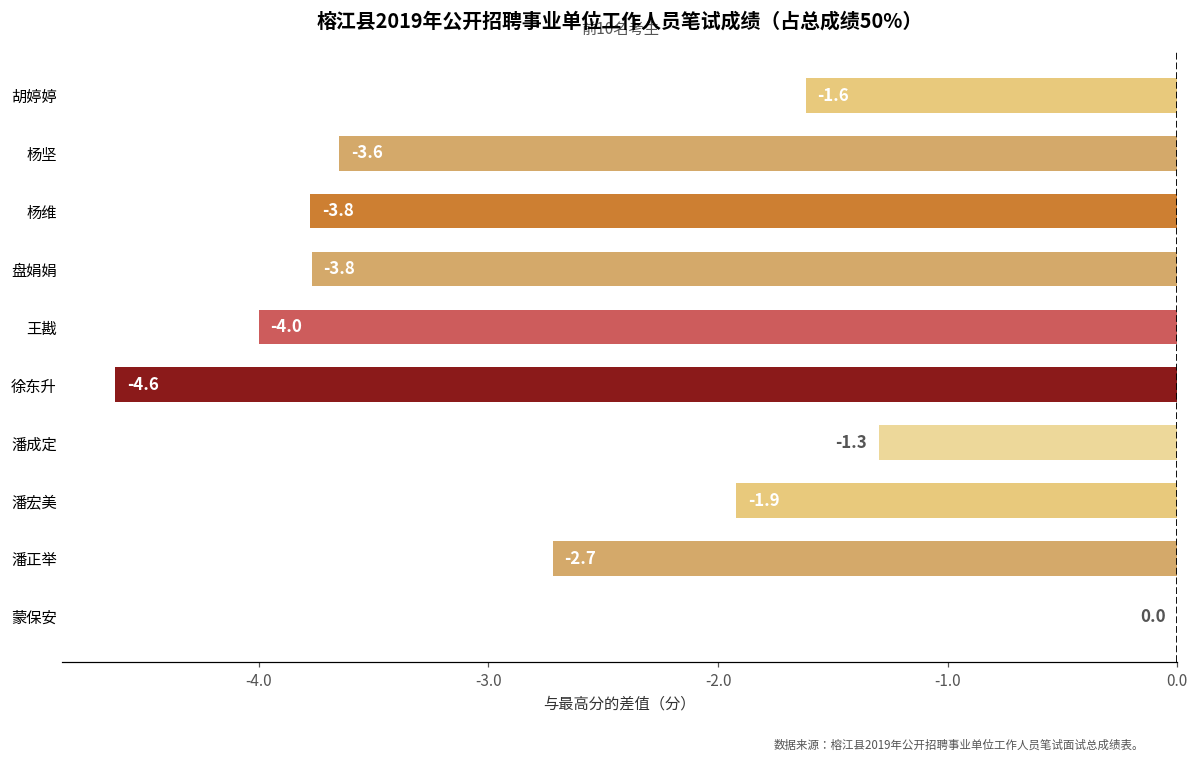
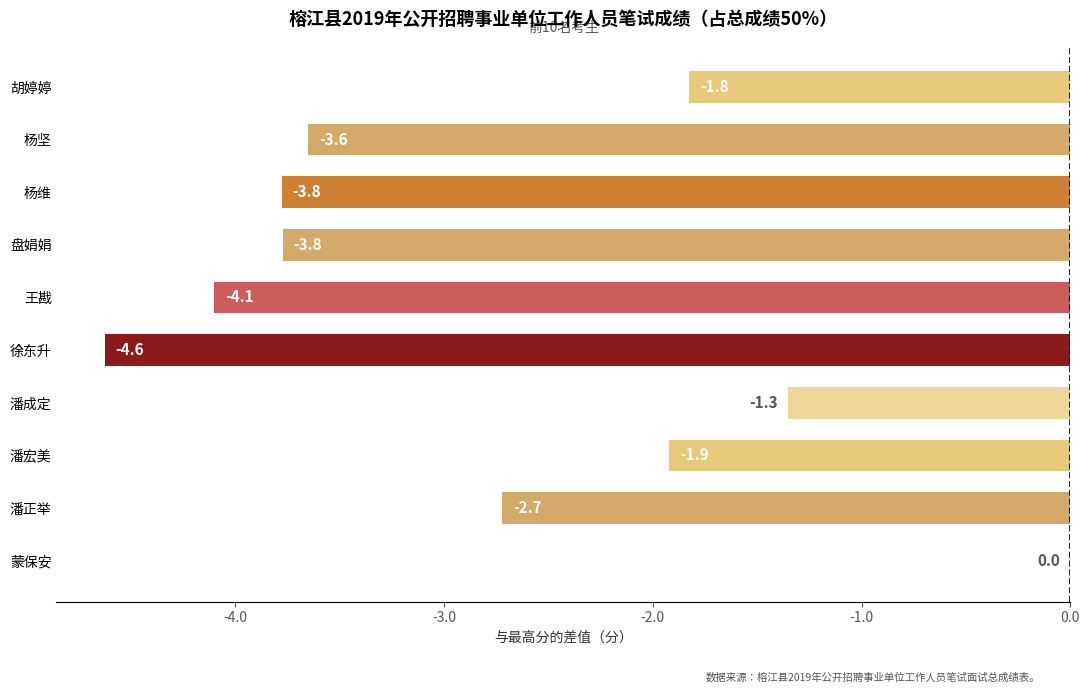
  {
-   "胡婷婷": -1.6,
+   "胡婷婷": -1.8,
    "杨坚": -3.6,
    "杨维": -3.8,
    "盘娟娟": -3.8,
-   "王戡": -4.0,
+   "王戡": -4.1,
    "徐东升": -4.6,
-   "潘成定": -1.30,
+   "潘成定": -1.35,
    "潘宏美": -1.9,
    "潘正举": -2.7,
    "蒙保安": 0.0
  }
